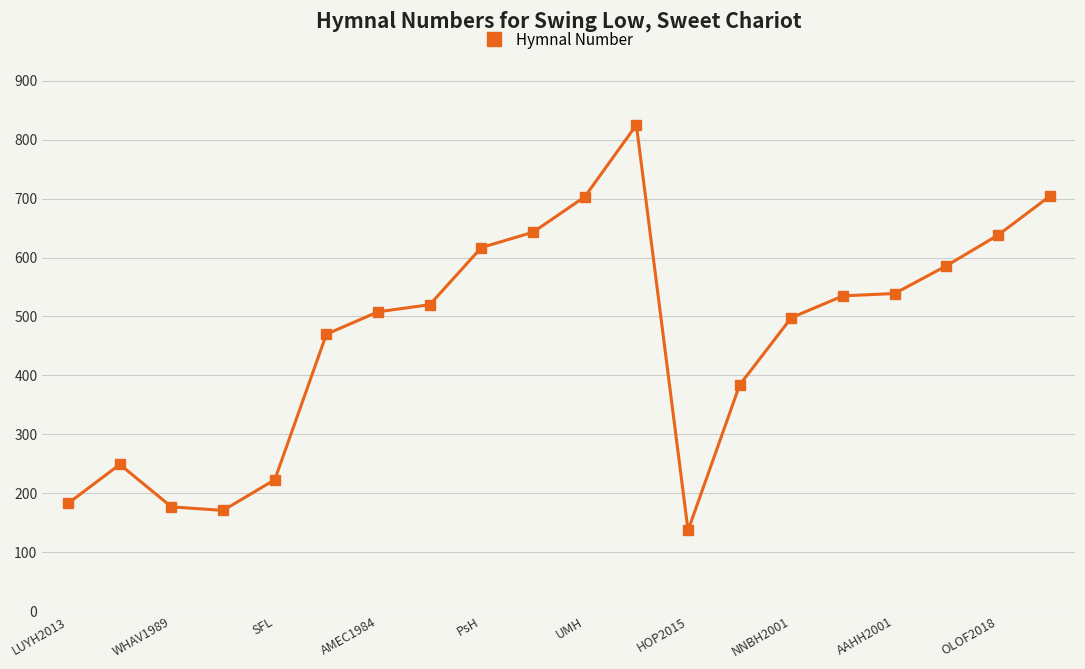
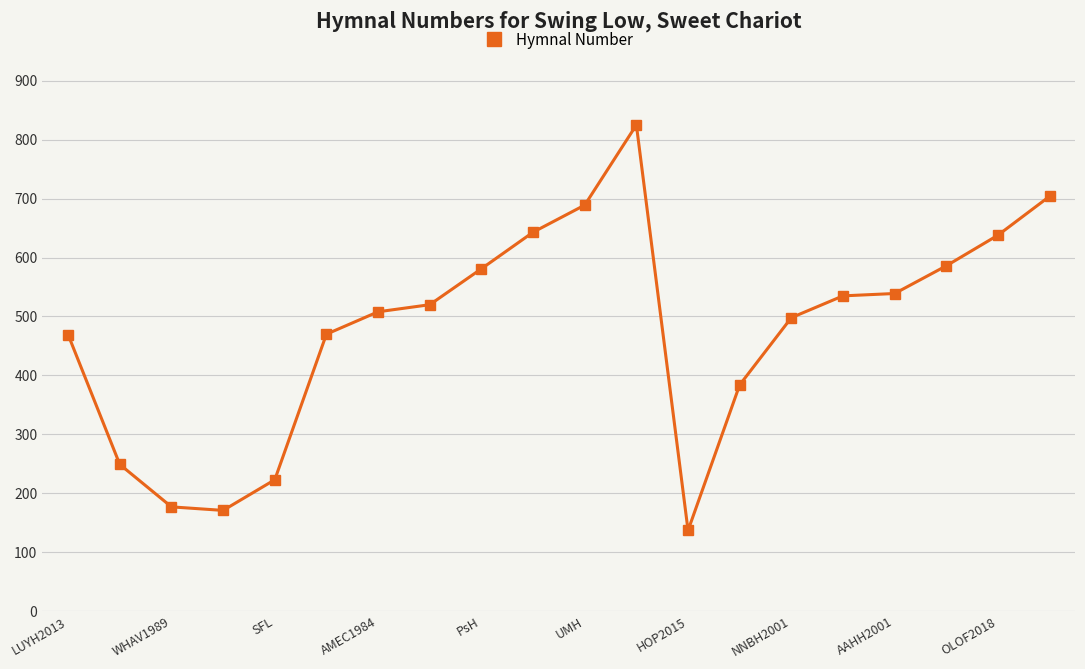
  {
-   "LUYH2013": 180,
+   "LUYH2013": 470,
    "WHAV1989": 180,
    "SFL": 220,
    "AMEC1984": 510,
-   "PsH": 620,
-   "UMH": 700,
+   "PsH": 580,
+   "UMH": 690,
    "HOP2015": 140,
    "NNBH2001": 500,
    "AAHH2001": 540,
    "OLOF2018": 640
  }
